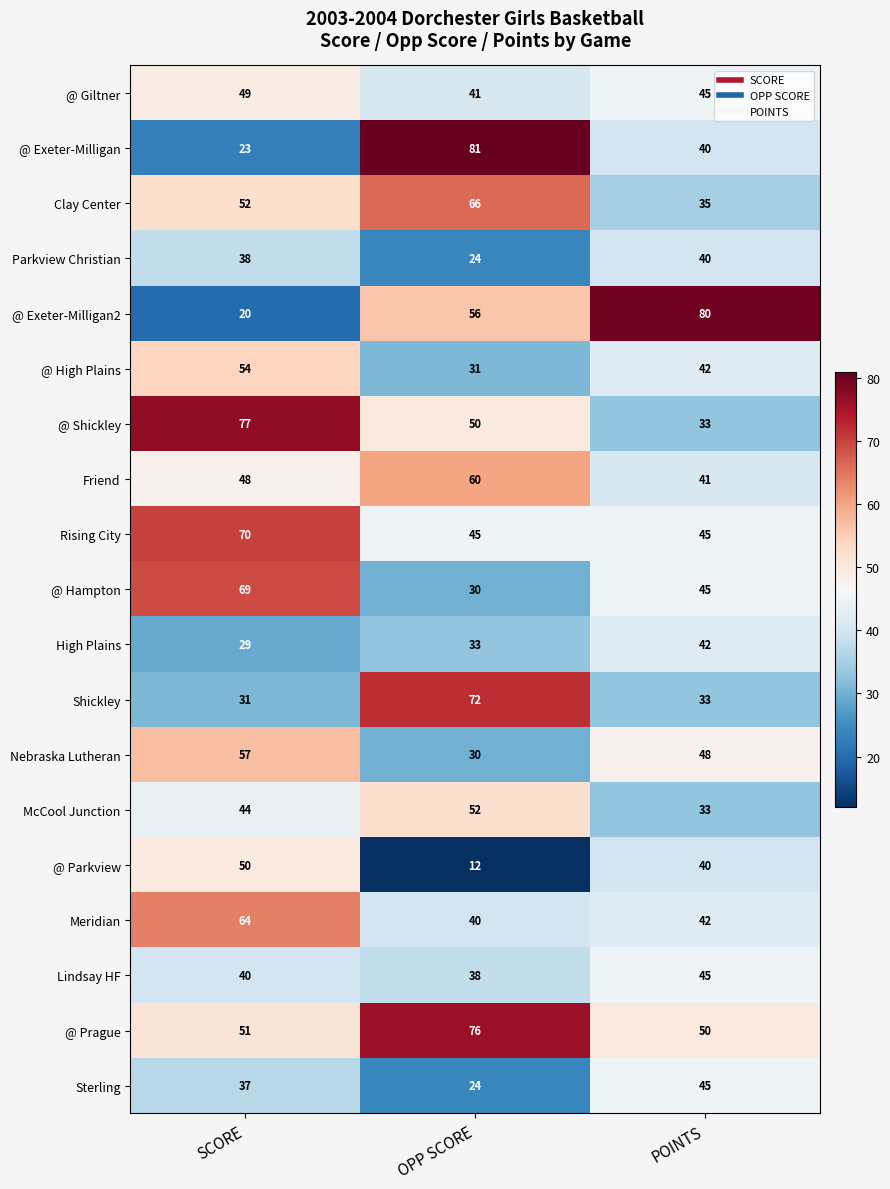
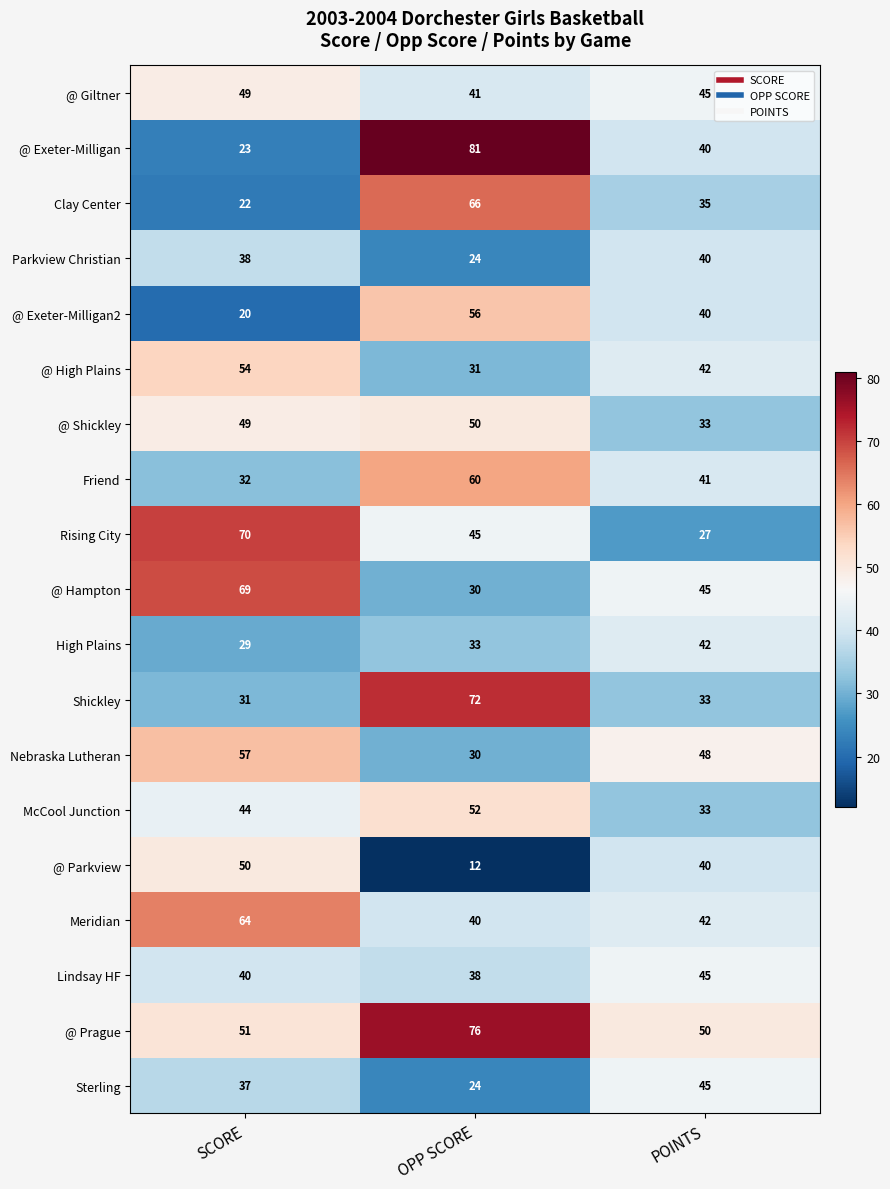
  {
    "@ Giltner": {
      "SCORE": 49,
      "OPP SCORE": 41,
      "POINTS": 45
    },
    "@ Exeter-Milligan": {
      "SCORE": 23,
      "OPP SCORE": 81,
      "POINTS": 40
    },
    "Clay Center": {
-     "SCORE": 52,
+     "SCORE": 22,
      "OPP SCORE": 66,
      "POINTS": 35
    },
    "Parkview Christian": {
      "SCORE": 38,
      "OPP SCORE": 24,
      "POINTS": 40
    },
    "@ Exeter-Milligan2": {
      "SCORE": 20,
      "OPP SCORE": 56,
-     "POINTS": 80
+     "POINTS": 40
    },
    "@ High Plains": {
      "SCORE": 54,
      "OPP SCORE": 31,
      "POINTS": 42
    },
    "@ Shickley": {
-     "SCORE": 77,
+     "SCORE": 49,
      "OPP SCORE": 50,
      "POINTS": 33
    },
    "Friend": {
-     "SCORE": 48,
+     "SCORE": 32,
      "OPP SCORE": 60,
      "POINTS": 41
    },
    "Rising City": {
      "SCORE": 70,
      "OPP SCORE": 45,
-     "POINTS": 45
+     "POINTS": 27
    },
    "@ Hampton": {
      "SCORE": 69,
      "OPP SCORE": 30,
      "POINTS": 45
    },
    "High Plains": {
      "SCORE": 29,
      "OPP SCORE": 33,
      "POINTS": 42
    },
    "Shickley": {
      "SCORE": 31,
      "OPP SCORE": 72,
      "POINTS": 33
    },
    "Nebraska Lutheran": {
      "SCORE": 57,
      "OPP SCORE": 30,
      "POINTS": 48
    },
    "McCool Junction": {
      "SCORE": 44,
      "OPP SCORE": 52,
      "POINTS": 33
    },
    "@ Parkview": {
      "SCORE": 50,
      "OPP SCORE": 12,
      "POINTS": 40
    },
    "Meridian": {
      "SCORE": 64,
      "OPP SCORE": 40,
      "POINTS": 42
    },
    "Lindsay HF": {
      "SCORE": 40,
      "OPP SCORE": 38,
      "POINTS": 45
    },
    "@ Prague": {
      "SCORE": 51,
      "OPP SCORE": 76,
      "POINTS": 50
    },
    "Sterling": {
      "SCORE": 37,
      "OPP SCORE": 24,
      "POINTS": 45
    }
  }
